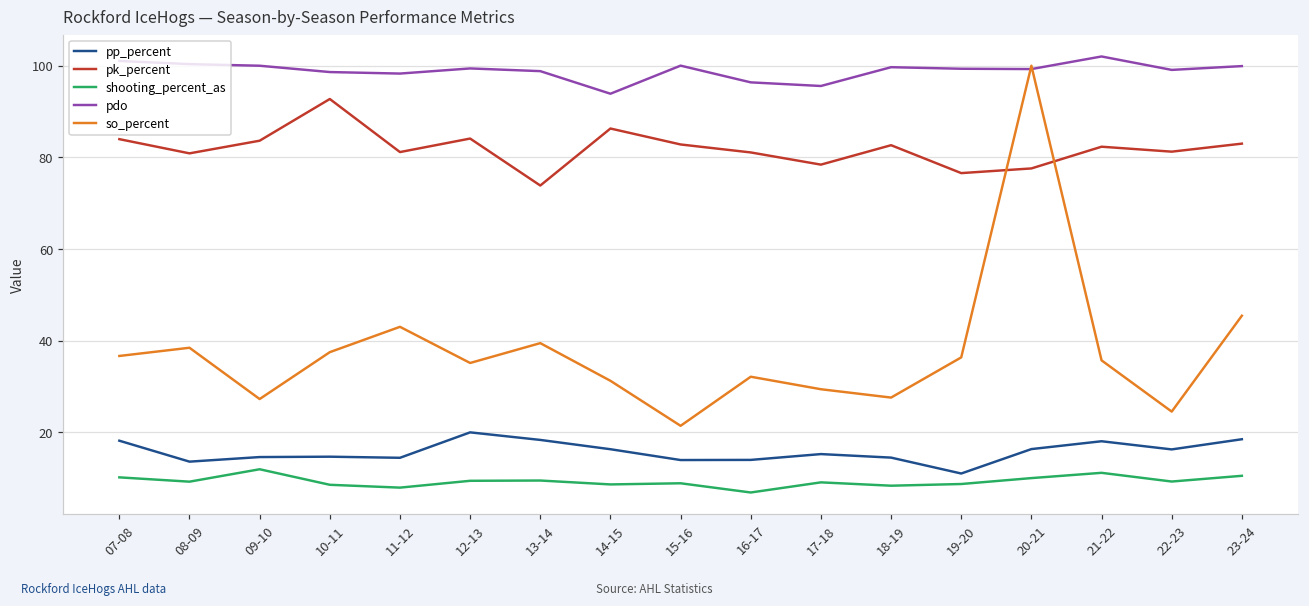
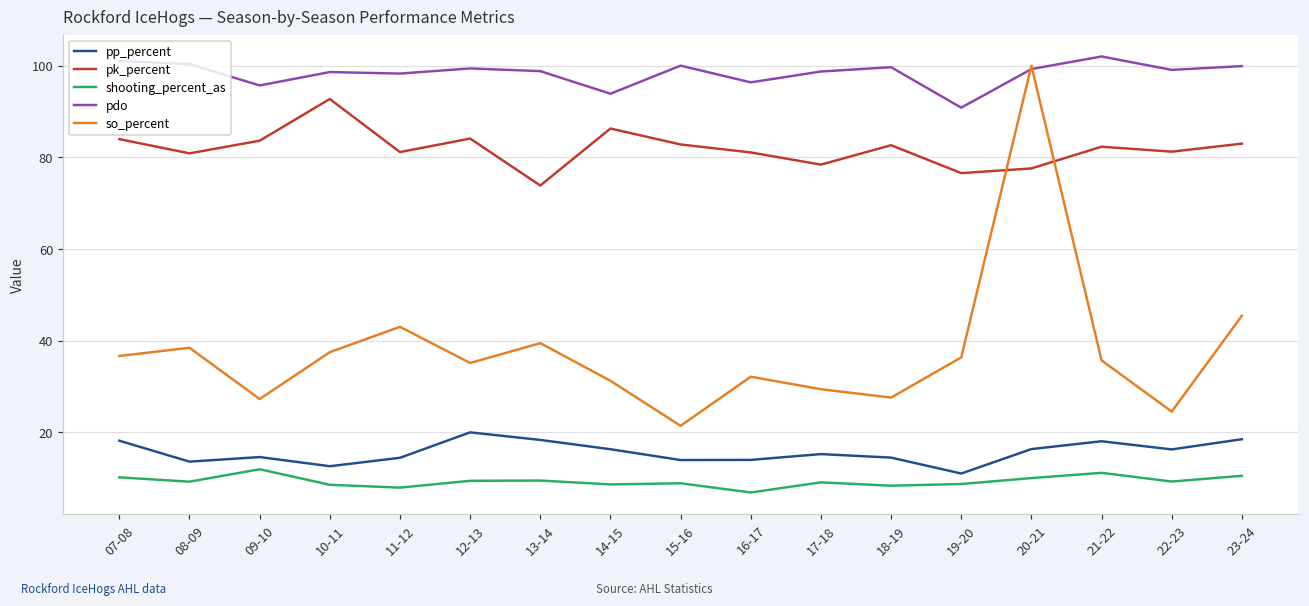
  {
    "pp_percent": {
      "07-08": 18,
      "08-09": 14,
      "09-10": 15,
-     "10-11": 15,
+     "10-11": 13,
      "11-12": 14,
      "12-13": 20,
      "13-14": 18,
      "14-15": 16,
      "15-16": 14,
      "16-17": 14,
      "17-18": 15,
      "18-19": 14,
      "19-20": 11,
      "20-21": 16,
      "21-22": 18,
      "22-23": 16,
      "23-24": 19
    },
    "pk_percent": {
      "07-08": 84,
      "08-09": 81,
      "09-10": 84,
      "10-11": 93,
      "11-12": 81,
      "12-13": 84,
      "13-14": 74,
      "14-15": 86,
      "15-16": 83,
      "16-17": 81,
      "17-18": 78,
      "18-19": 83,
      "19-20": 77,
      "20-21": 78,
      "21-22": 82,
      "22-23": 81,
      "23-24": 83
    },
    "shooting_percent_as": {
      "07-08": 10,
      "08-09": 9,
      "09-10": 12,
      "10-11": 9,
      "11-12": 8,
      "12-13": 9,
      "13-14": 9,
      "14-15": 9,
      "15-16": 9,
      "16-17": 7,
      "17-18": 9,
      "18-19": 8,
      "19-20": 9,
      "20-21": 10,
      "21-22": 11,
      "22-23": 9,
      "23-24": 11
    },
    "pdo": {
-     "09-10": 100,
+     "09-10": 96,
      "10-11": 99,
      "11-12": 98,
      "12-13": 99,
      "13-14": 99,
      "14-15": 94,
      "15-16": 100,
      "16-17": 96,
-     "17-18": 96,
+     "17-18": 99,
      "18-19": 100,
-     "19-20": 99,
+     "19-20": 91,
      "20-21": 99,
      "21-22": 102,
      "22-23": 99,
      "23-24": 100
    },
    "so_percent": {
      "07-08": 37,
      "08-09": 38,
      "09-10": 27,
      "10-11": 38,
      "11-12": 43,
      "12-13": 35,
      "13-14": 39,
      "14-15": 31,
      "15-16": 21,
      "16-17": 32,
      "17-18": 29,
      "18-19": 28,
      "19-20": 36,
      "20-21": 100,
      "21-22": 36,
      "22-23": 25,
      "23-24": 45
    }
  }
